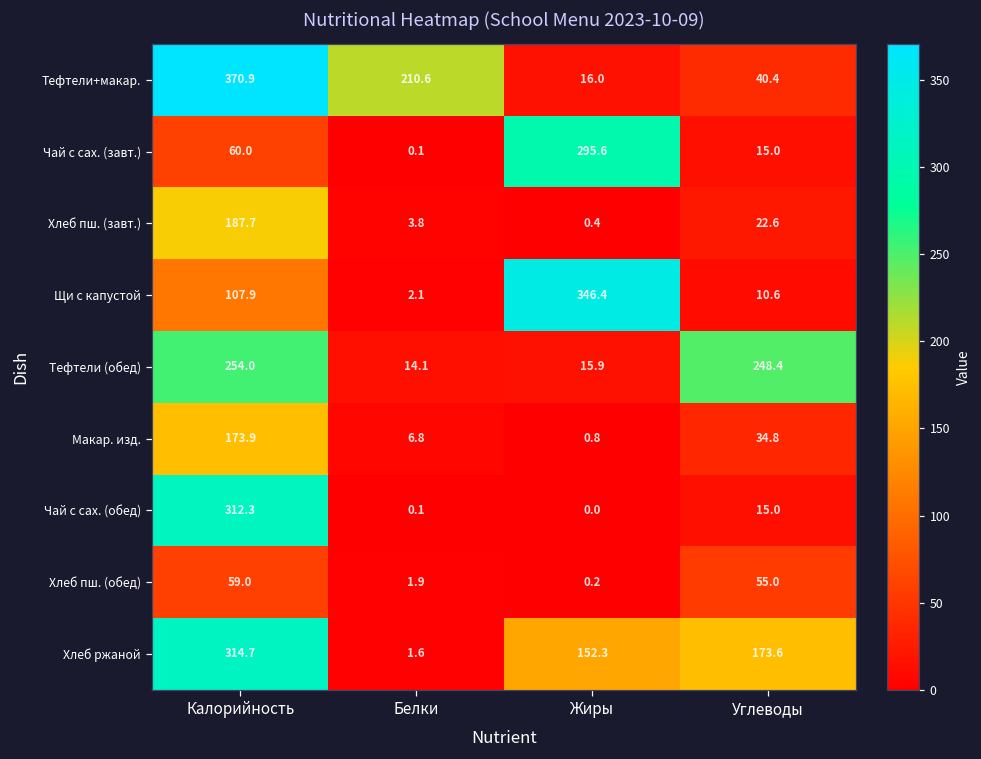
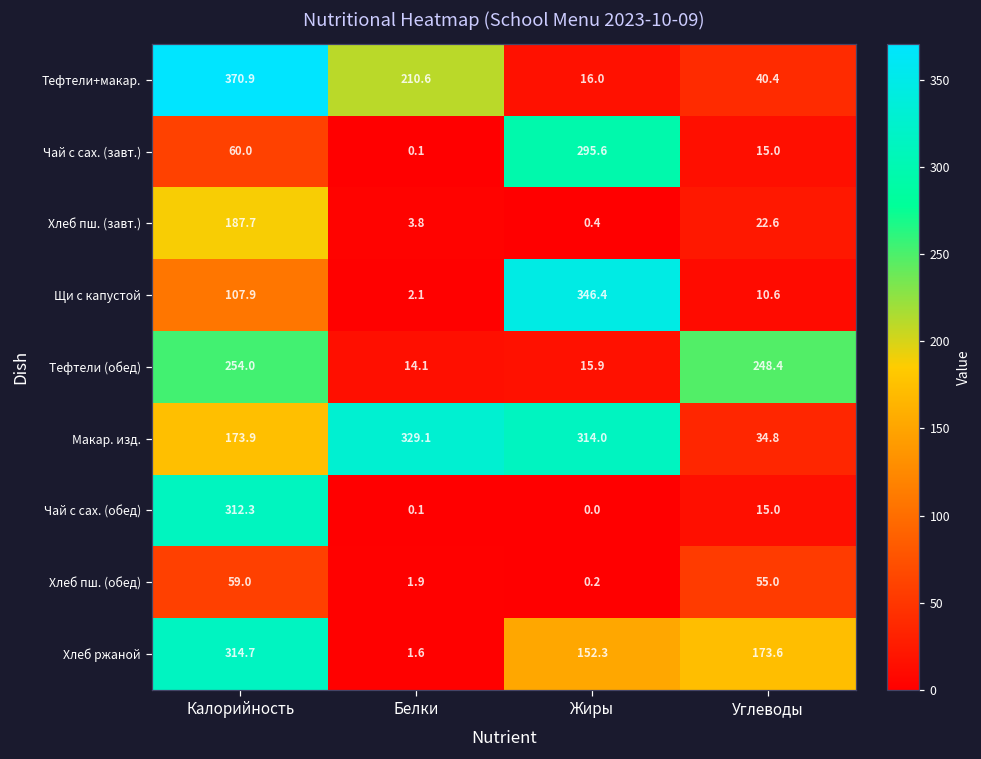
  {
    "Тефтели+макар.": {
      "Калорийность": 370.9,
      "Белки": 210.6,
      "Жиры": 16.0,
      "Углеводы": 40.4
    },
    "Чай с сах. (завт.)": {
      "Калорийность": 60.0,
      "Белки": 0.1,
      "Жиры": 295.6,
      "Углеводы": 15.0
    },
    "Хлеб пш. (завт.)": {
      "Калорийность": 187.7,
      "Белки": 3.8,
      "Жиры": 0.4,
      "Углеводы": 22.6
    },
    "Щи с капустой": {
      "Калорийность": 107.9,
      "Белки": 2.1,
      "Жиры": 346.4,
      "Углеводы": 10.6
    },
    "Тефтели (обед)": {
      "Калорийность": 254.0,
      "Белки": 14.1,
      "Жиры": 15.9,
      "Углеводы": 248.4
    },
    "Макар. изд.": {
      "Калорийность": 173.9,
-     "Белки": 6.8,
-     "Жиры": 0.8,
+     "Белки": 329.1,
+     "Жиры": 314.0,
      "Углеводы": 34.8
    },
    "Чай с сах. (обед)": {
      "Калорийность": 312.3,
      "Белки": 0.1,
      "Жиры": 0.0,
      "Углеводы": 15.0
    },
    "Хлеб пш. (обед)": {
      "Калорийность": 59.0,
      "Белки": 1.9,
      "Жиры": 0.2,
      "Углеводы": 55.0
    },
    "Хлеб ржаной": {
      "Калорийность": 314.7,
      "Белки": 1.6,
      "Жиры": 152.3,
      "Углеводы": 173.6
    }
  }
